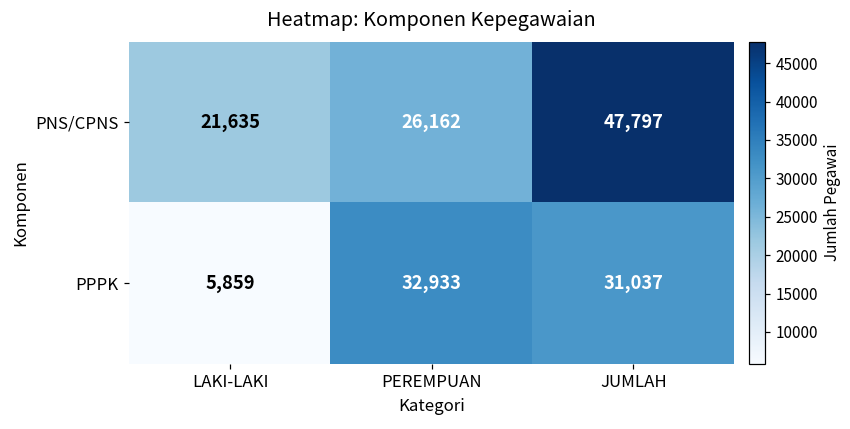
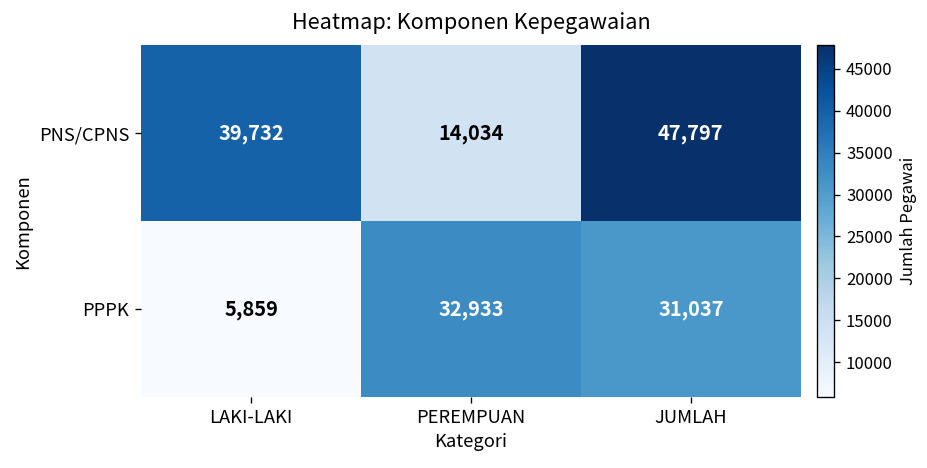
  {
    "PNS/CPNS": {
-     "LAKI-LAKI": "21,635",
-     "PEREMPUAN": "26,162",
+     "LAKI-LAKI": "39,732",
+     "PEREMPUAN": "14,034",
      "JUMLAH": "47,797"
    },
    "PPPK": {
      "LAKI-LAKI": "5,859",
      "PEREMPUAN": "32,933",
      "JUMLAH": "31,037"
    }
  }
